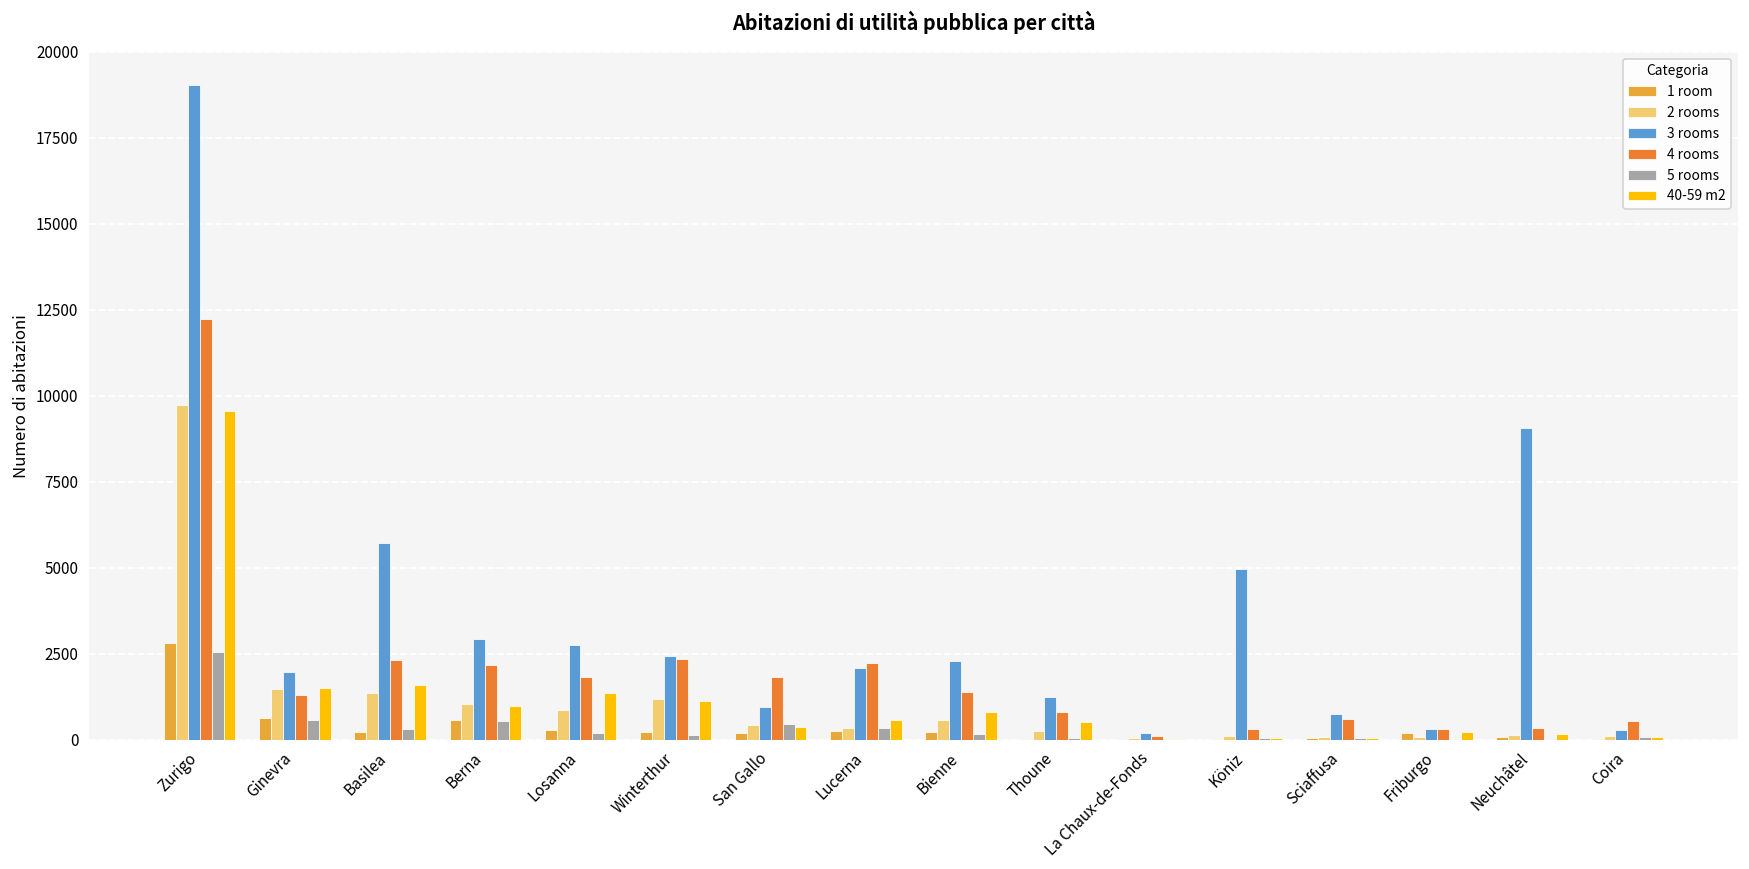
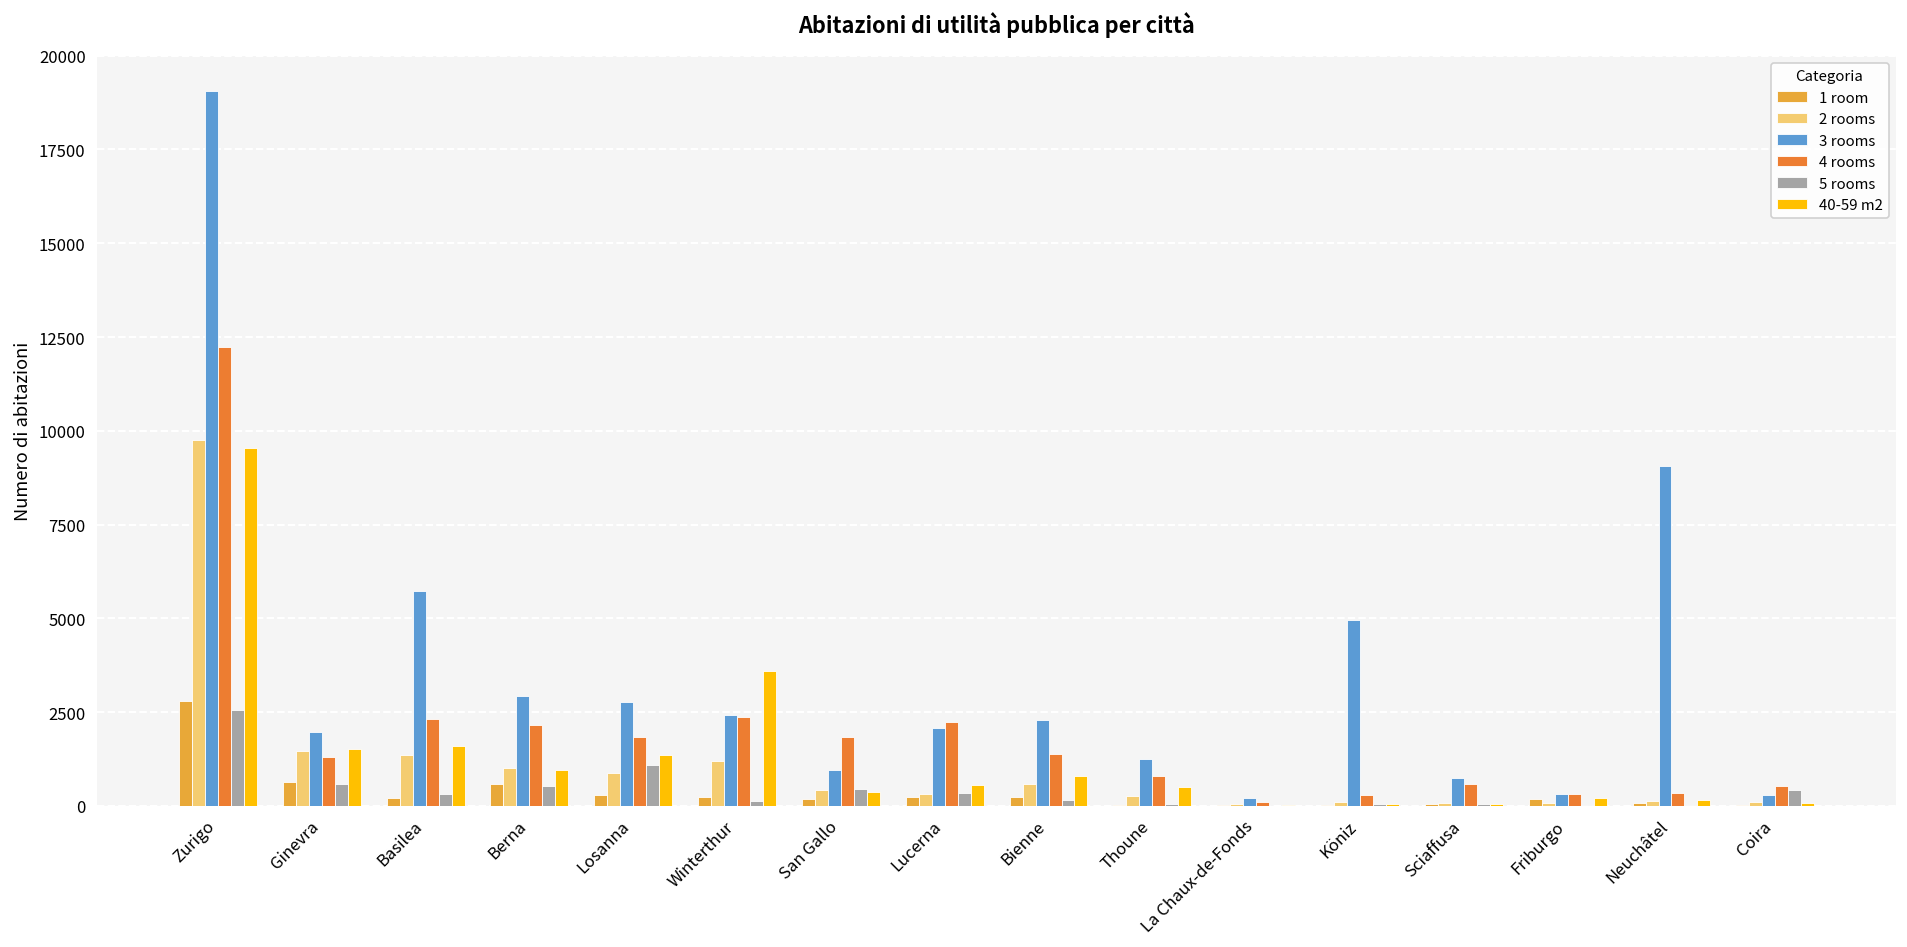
  {
    "2 rooms": {
      "Zurigo": 9700,
      "Ginevra": 1500,
      "Basilea": 1300,
      "Berna": 1000,
      "Losanna": 900,
      "Winterthur": 1200,
      "San Gallo": 400,
      "Lucerna": 300,
      "Bienne": 600,
      "Thoune": 300,
      "Köniz": 100,
      "Friburgo": 100,
      "Neuchâtel": 100,
      "Coira": 100
    },
    "3 rooms": {
      "Zurigo": 19100,
      "Ginevra": 2000,
      "Basilea": 5700,
      "Berna": 2900,
      "Losanna": 2800,
      "Winterthur": 2400,
      "San Gallo": 900,
      "Lucerna": 2100,
      "Bienne": 2300,
      "Thoune": 1200,
      "La Chaux-de-Fonds": 200,
      "Köniz": 5000,
      "Sciaffusa": 800,
      "Friburgo": 300,
      "Neuchâtel": 9100,
      "Coira": 300
    },
    "5 rooms": {
      "Zurigo": 2600,
      "Ginevra": 600,
      "Basilea": 300,
      "Berna": 500,
-     "Losanna": 200,
+     "Losanna": 1100,
      "Winterthur": 100,
      "San Gallo": 500,
      "Lucerna": 400,
      "Bienne": 200,
-     "Coira": 100
+     "Coira": 400
    },
    "40-59 m2": {
      "Zurigo": 9600,
      "Ginevra": 1500,
      "Basilea": 1600,
      "Berna": 1000,
      "Losanna": 1400,
-     "Winterthur": 1100,
+     "Winterthur": 3600,
      "San Gallo": 400,
      "Lucerna": 600,
      "Bienne": 800,
      "Thoune": 500,
      "Friburgo": 200,
      "Neuchâtel": 200,
      "Coira": 100
    }
  }
